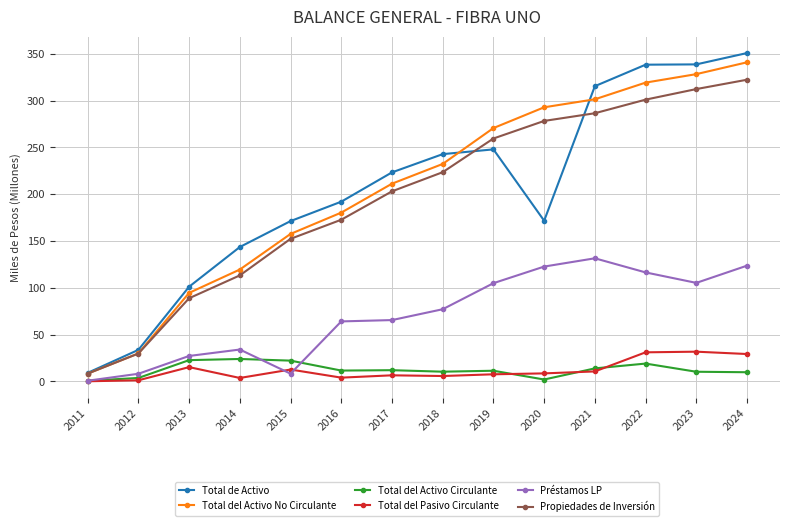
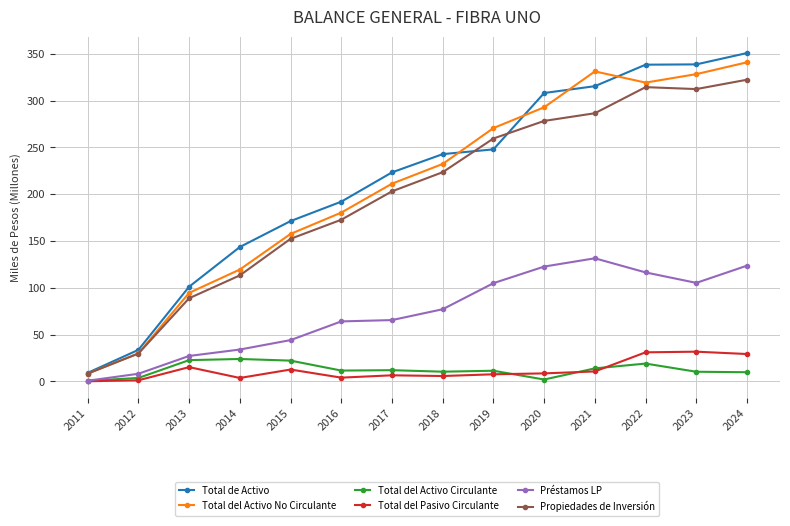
  {
    "Total de Activo": {
      "2012": 30,
      "2013": 100,
      "2014": 140,
      "2015": 170,
      "2016": 190,
      "2017": 220,
      "2018": 240,
      "2019": 250,
-     "2020": 170,
+     "2020": 310,
      "2021": 320,
      "2022": 340,
      "2023": 340,
      "2024": 350
    },
    "Total del Activo No Circulante": {
      "2013": 90,
      "2014": 120,
      "2015": 160,
      "2016": 180,
      "2017": 210,
      "2018": 230,
      "2019": 270,
      "2020": 290,
-     "2021": 300,
+     "2021": 330,
      "2022": 320,
      "2023": 330,
      "2024": 340
    },
    "Total del Activo Circulante": {
      "2013": 20,
      "2014": 20,
      "2015": 20,
      "2016": 10,
      "2017": 10,
      "2018": 10,
      "2019": 10,
      "2020": 0,
      "2021": 10,
      "2022": 20,
      "2023": 10,
      "2024": 10
    },
    "Total del Pasivo Circulante": {
      "2013": 20,
      "2014": 0,
      "2015": 10,
      "2016": 0,
      "2017": 10,
      "2018": 10,
      "2019": 10,
      "2020": 10,
      "2021": 10,
      "2022": 30,
      "2023": 30,
      "2024": 30
    },
    "Préstamos LP": {
      "2012": 10,
      "2013": 30,
      "2014": 30,
-     "2015": 10,
+     "2015": 40,
      "2016": 60,
      "2017": 70,
      "2018": 80,
      "2019": 100,
      "2020": 120,
      "2021": 130,
      "2022": 120,
      "2023": 110,
      "2024": 120
    },
    "Propiedades de Inversión": {
      "2013": 90,
      "2014": 110,
      "2015": 150,
      "2016": 170,
      "2017": 200,
      "2018": 220,
      "2019": 260,
      "2020": 280,
      "2021": 290,
-     "2022": 300,
+     "2022": 310,
      "2023": 310,
      "2024": 320
    }
  }
